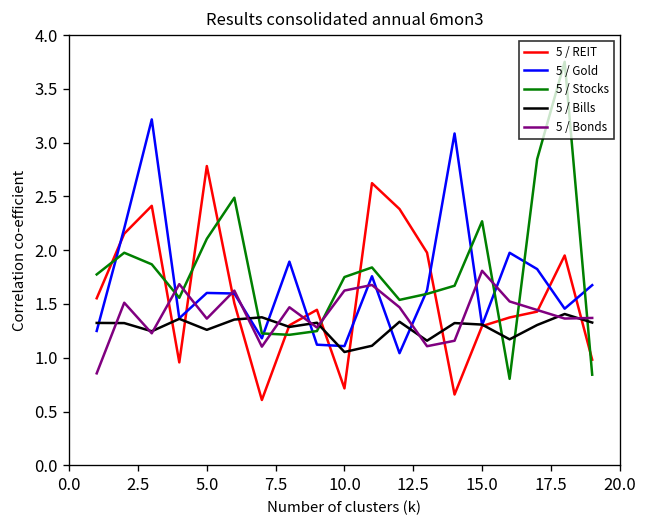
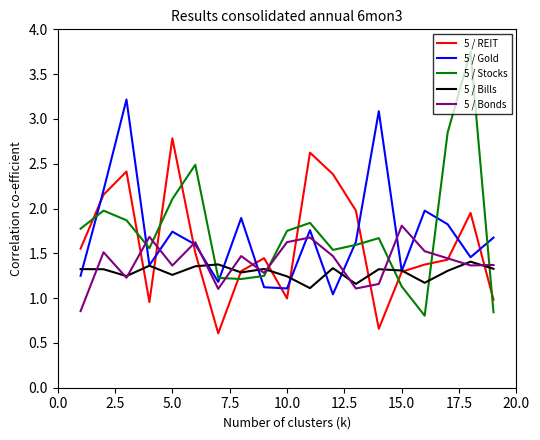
  {
    "5 / REIT": {
      "5.0": 2.8,
-     "10.0": 0.7
+     "10.0": 1.0
    },
    "5 / Gold": {
-     "5.0": 1.6,
+     "5.0": 1.7,
      "10.0": 1.1
    },
    "5 / Stocks": {
      "5.0": 2.1,
      "10.0": 1.8,
-     "15.0": 2.3
+     "15.0": 1.1
    },
    "5 / Bills": {
      "5.0": 1.3,
-     "10.0": 1.1
+     "10.0": 1.2
    },
    "5 / Bonds": {
      "5.0": 1.4,
      "10.0": 1.6,
      "15.0": 1.8
    }
  }
